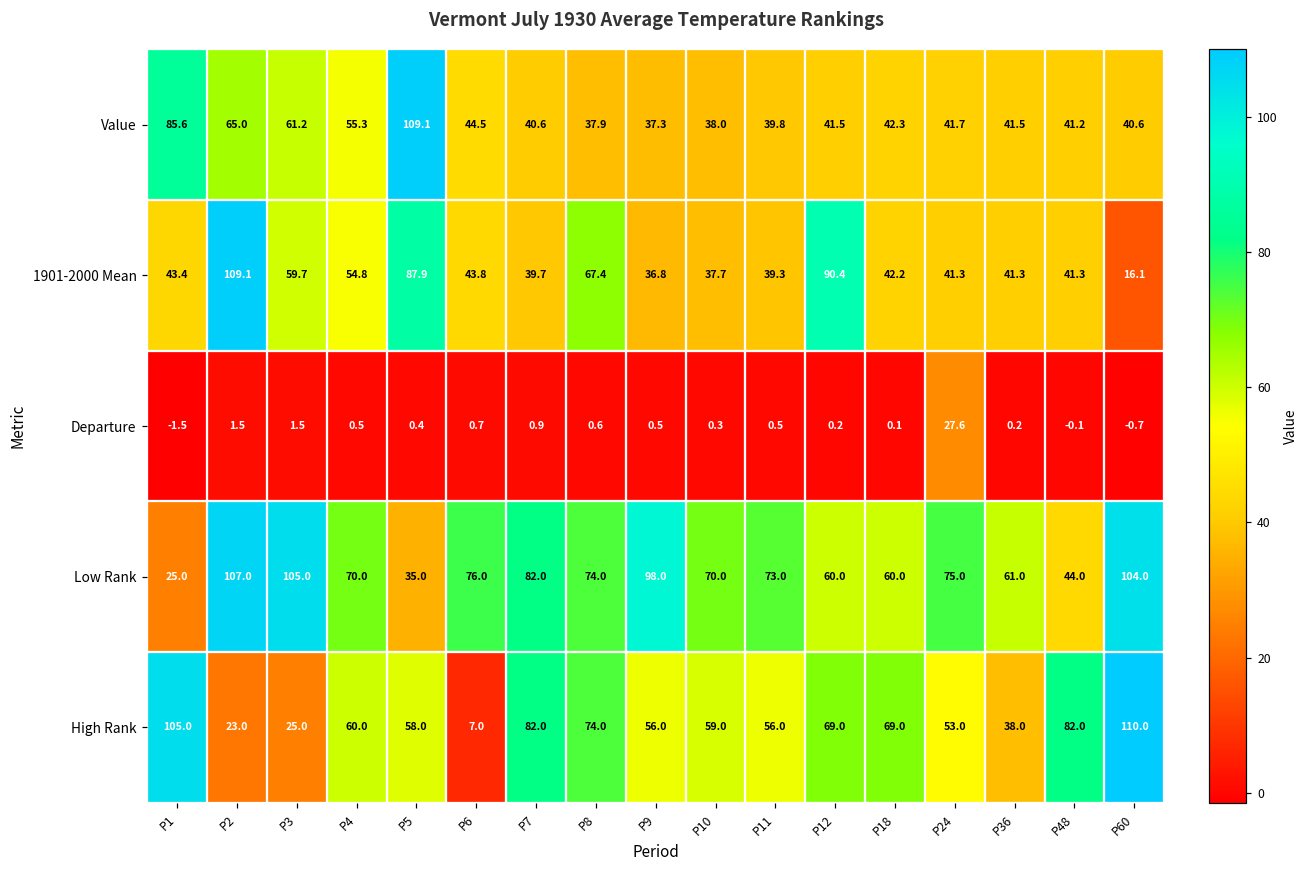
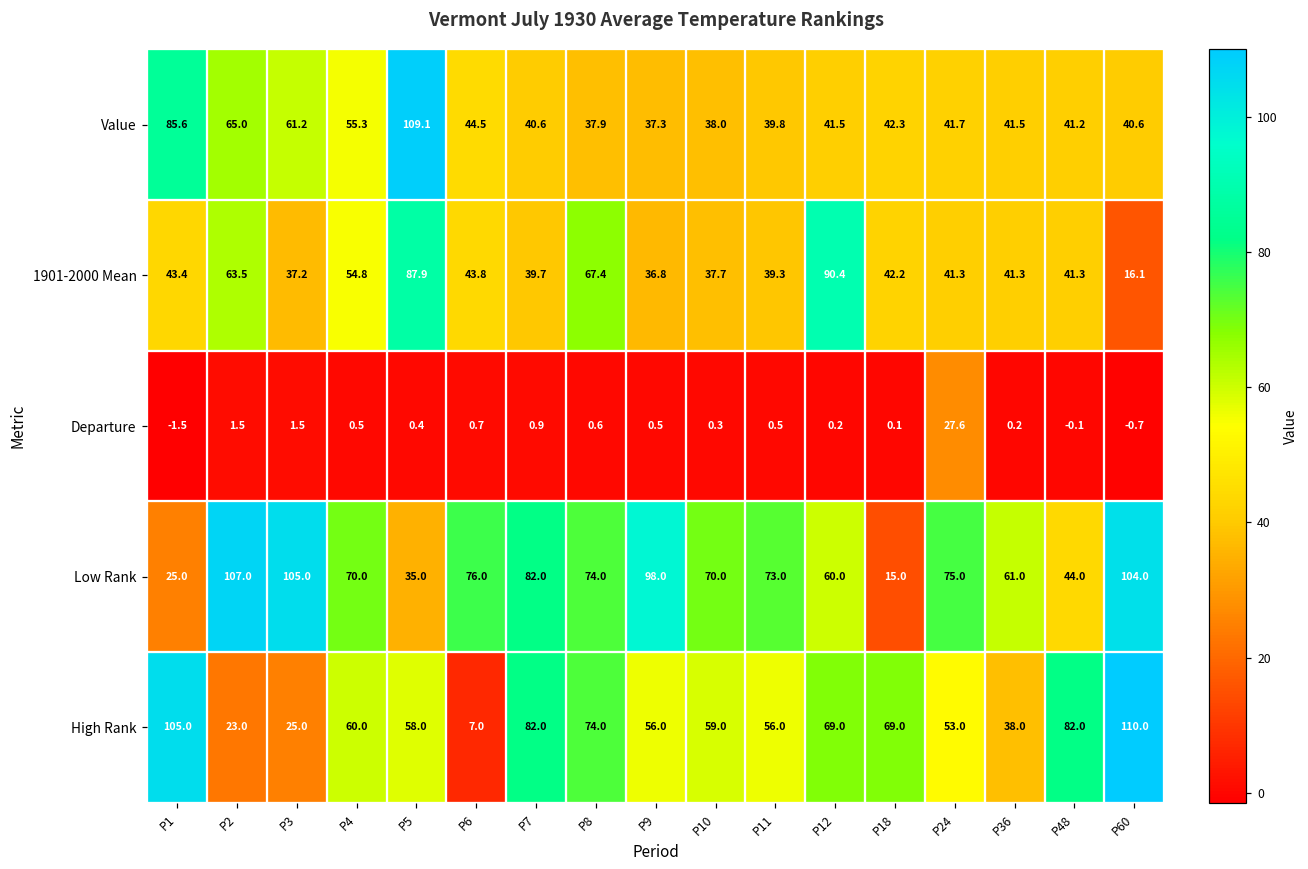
  {
    "Value": {
      "P1": 85.6,
      "P2": 65.0,
      "P3": 61.2,
      "P4": 55.3,
      "P5": 109.1,
      "P6": 44.5,
      "P7": 40.6,
      "P8": 37.9,
      "P9": 37.3,
      "P10": 38.0,
      "P11": 39.8,
      "P12": 41.5,
      "P18": 42.3,
      "P24": 41.7,
      "P36": 41.5,
      "P48": 41.2,
      "P60": 40.6
    },
    "1901-2000 Mean": {
      "P1": 43.4,
-     "P2": 109.1,
-     "P3": 59.7,
+     "P2": 63.5,
+     "P3": 37.2,
      "P4": 54.8,
      "P5": 87.9,
      "P6": 43.8,
      "P7": 39.7,
      "P8": 67.4,
      "P9": 36.8,
      "P10": 37.7,
      "P11": 39.3,
      "P12": 90.4,
      "P18": 42.2,
      "P24": 41.3,
      "P36": 41.3,
      "P48": 41.3,
      "P60": 16.1
    },
    "Departure": {
      "P1": -1.5,
      "P2": 1.5,
      "P3": 1.5,
      "P4": 0.5,
      "P5": 0.4,
      "P6": 0.7,
      "P7": 0.9,
      "P8": 0.6,
      "P9": 0.5,
      "P10": 0.3,
      "P11": 0.5,
      "P12": 0.2,
      "P18": 0.1,
      "P24": 27.6,
      "P36": 0.2,
      "P48": -0.1,
      "P60": -0.7
    },
    "Low Rank": {
      "P1": 25.0,
      "P2": 107.0,
      "P3": 105.0,
      "P4": 70.0,
      "P5": 35.0,
      "P6": 76.0,
      "P7": 82.0,
      "P8": 74.0,
      "P9": 98.0,
      "P10": 70.0,
      "P11": 73.0,
      "P12": 60.0,
-     "P18": 60.0,
+     "P18": 15.0,
      "P24": 75.0,
      "P36": 61.0,
      "P48": 44.0,
      "P60": 104.0
    },
    "High Rank": {
      "P1": 105.0,
      "P2": 23.0,
      "P3": 25.0,
      "P4": 60.0,
      "P5": 58.0,
      "P6": 7.0,
      "P7": 82.0,
      "P8": 74.0,
      "P9": 56.0,
      "P10": 59.0,
      "P11": 56.0,
      "P12": 69.0,
      "P18": 69.0,
      "P24": 53.0,
      "P36": 38.0,
      "P48": 82.0,
      "P60": 110.0
    }
  }
